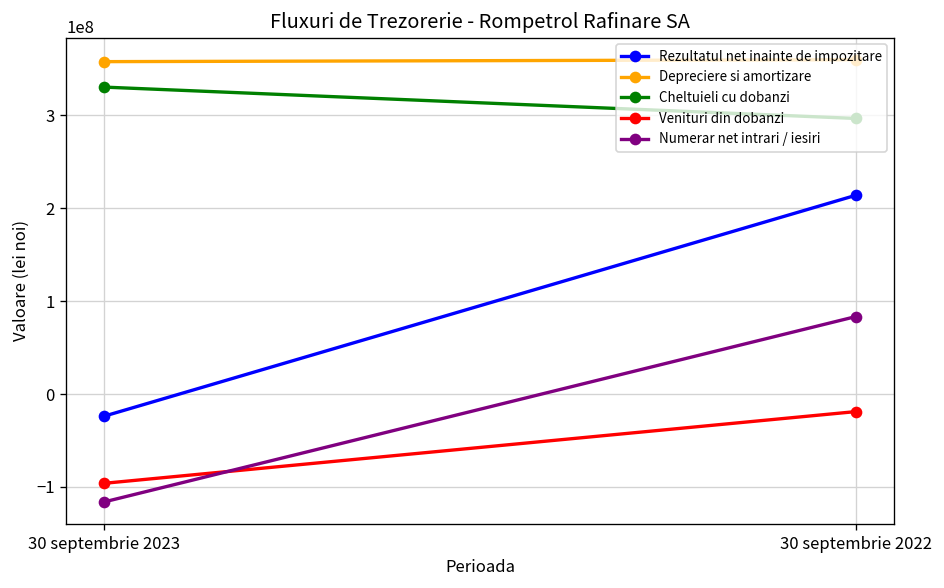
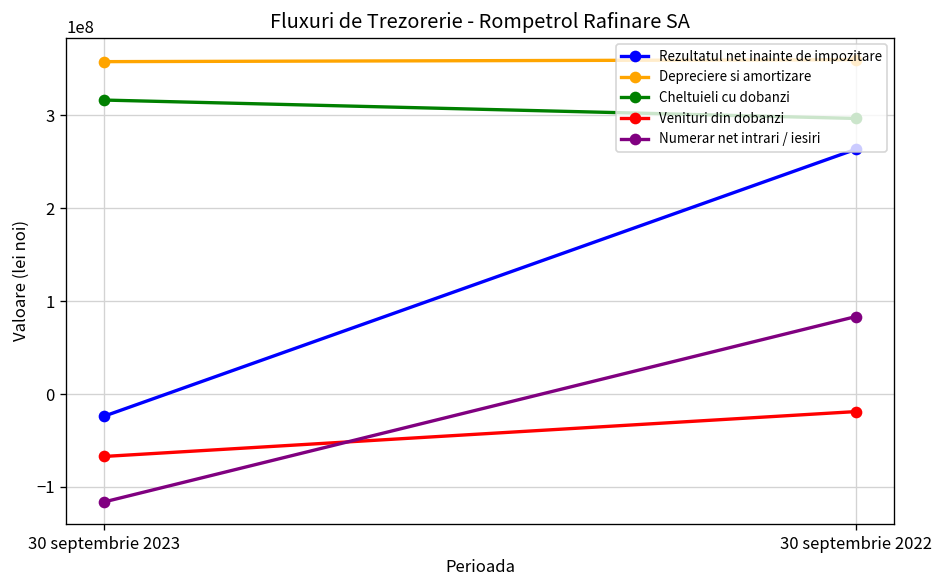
  {
    "Rezultatul net inainte de impozitare": {
      "30 septembrie 2023": -20000000,
-     "30 septembrie 2022": 210000000
+     "30 septembrie 2022": 260000000
    },
    "Depreciere si amortizare": {
      "30 septembrie 2023": 360000000
    },
    "Cheltuieli cu dobanzi": {
-     "30 septembrie 2023": 330000000
+     "30 septembrie 2023": 320000000
    },
    "Venituri din dobanzi": {
-     "30 septembrie 2023": -100000000,
+     "30 septembrie 2023": -70000000,
      "30 septembrie 2022": -20000000
    },
    "Numerar net intrari / iesiri": {
      "30 septembrie 2023": -120000000,
      "30 septembrie 2022": 80000000
    }
  }
